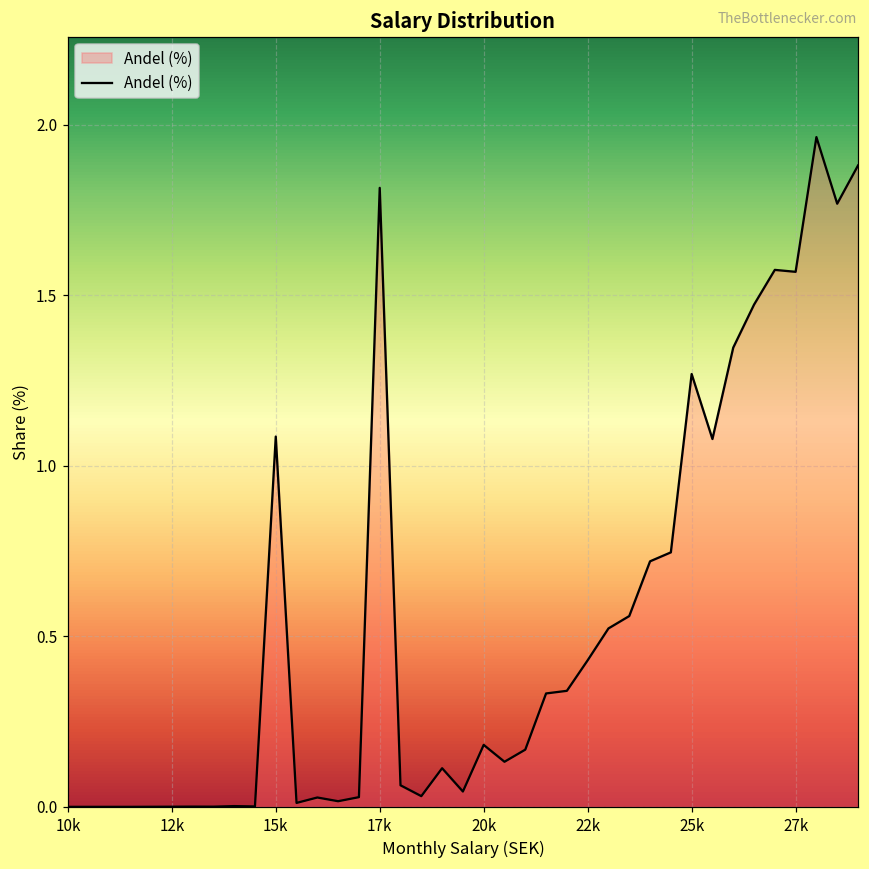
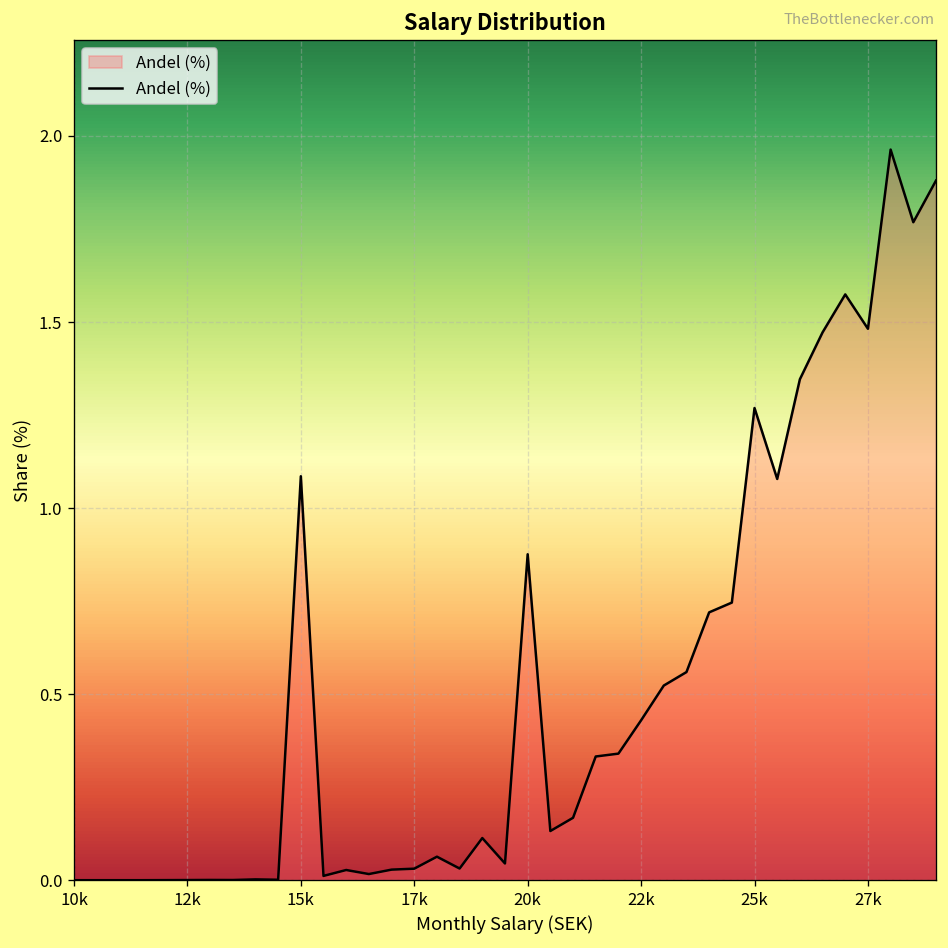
  {
    "10k": 0.00,
    "12k": 0.00,
    "15k": 1.09,
-   "17k": 1.81,
-   "20k": 0.18,
+   "17k": 0.03,
+   "20k": 0.88,
    "22k": 0.43,
    "25k": 1.27,
-   "27k": 1.57
+   "27k": 1.48
  }
